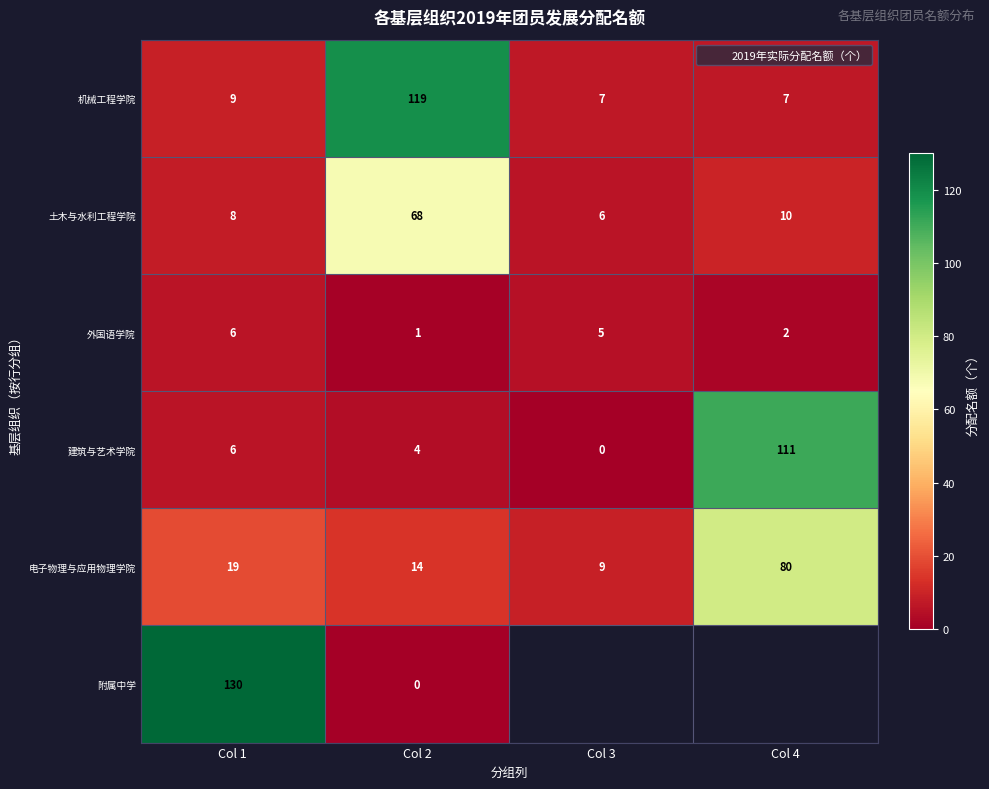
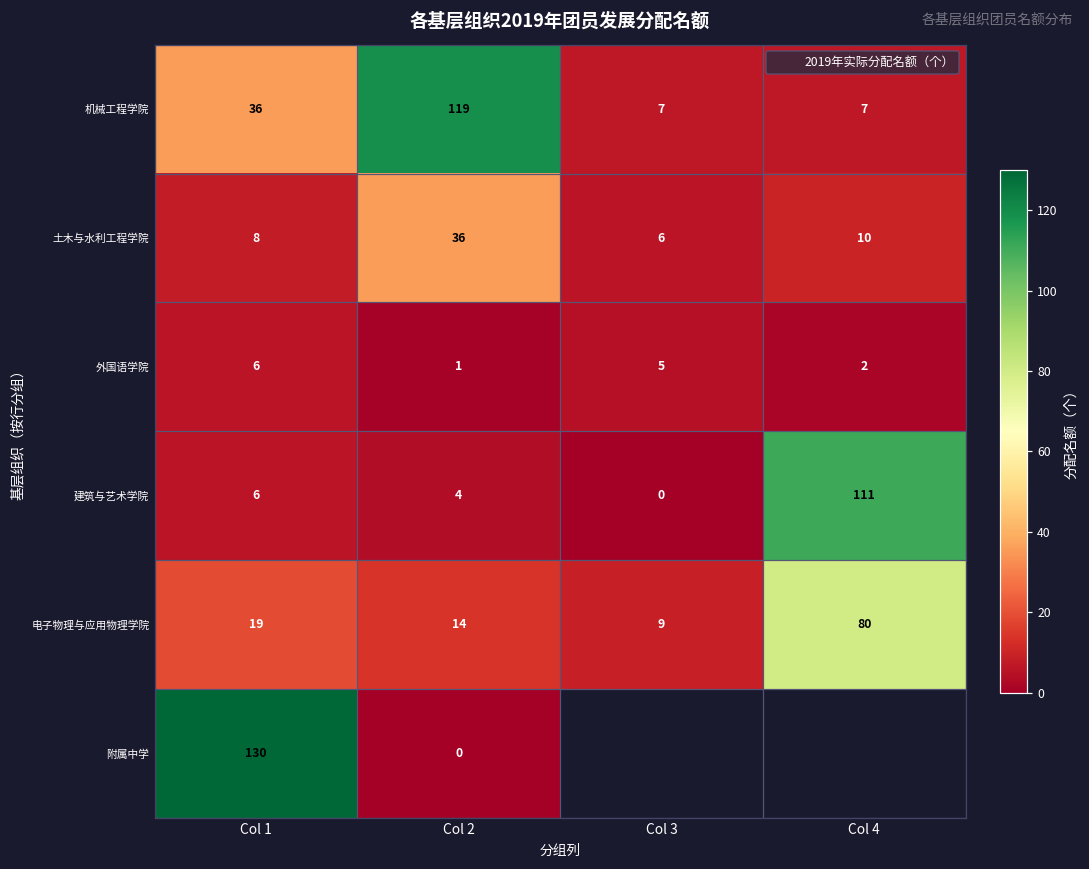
  {
    "机械工程学院": {
-     "Col 1": 9,
+     "Col 1": 36,
      "Col 2": 119,
      "Col 3": 7,
      "Col 4": 7
    },
    "土木与水利工程学院": {
      "Col 1": 8,
-     "Col 2": 68,
+     "Col 2": 36,
      "Col 3": 6,
      "Col 4": 10
    },
    "外国语学院": {
      "Col 1": 6,
      "Col 2": 1,
      "Col 3": 5,
      "Col 4": 2
    },
    "建筑与艺术学院": {
      "Col 1": 6,
      "Col 2": 4,
      "Col 3": 0,
      "Col 4": 111
    },
    "电子物理与应用物理学院": {
      "Col 1": 19,
      "Col 2": 14,
      "Col 3": 9,
      "Col 4": 80
    },
    "附属中学": {
      "Col 1": 130,
      "Col 2": 0
    }
  }
